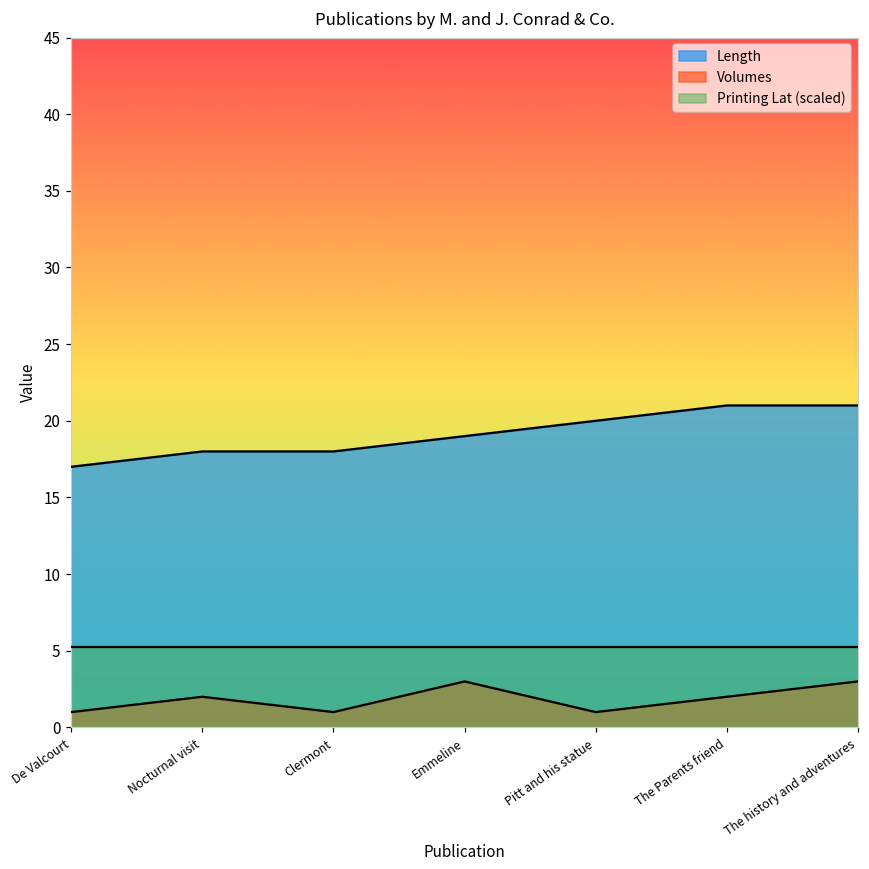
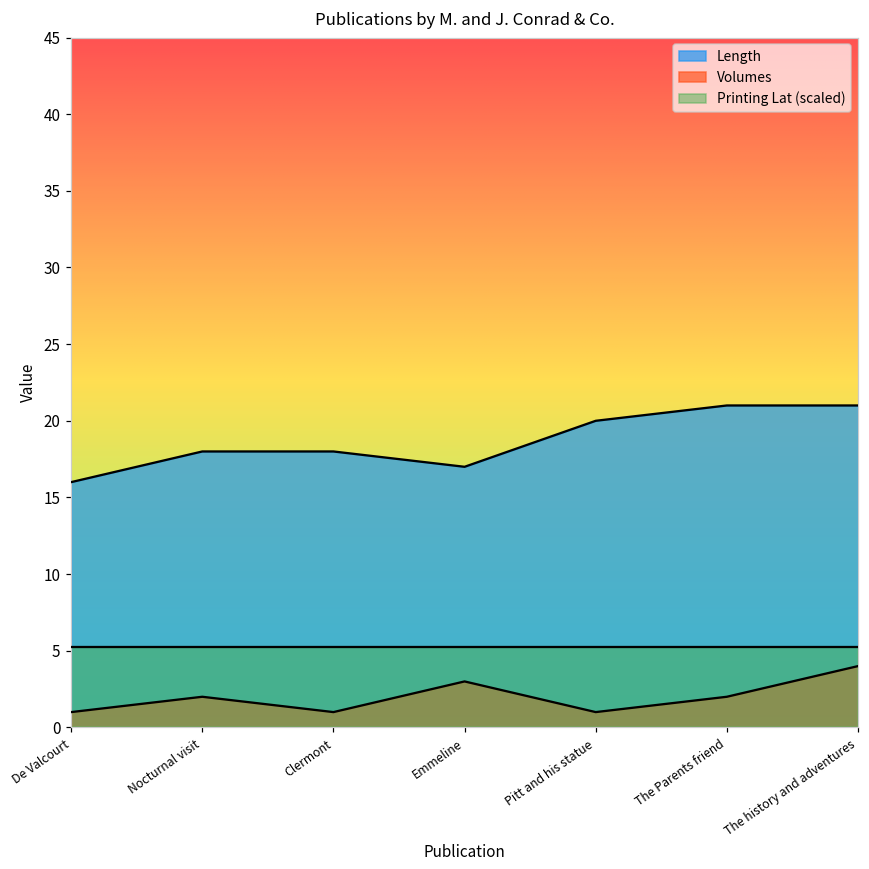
  {
    "Length": {
-     "De Valcourt": 17,
+     "De Valcourt": 16,
      "Nocturnal visit": 18,
      "Clermont": 18,
-     "Emmeline": 19,
+     "Emmeline": 17,
      "Pitt and his statue": 20,
      "The Parents friend": 21,
      "The history and adventures": 21
    },
    "Volumes": {
      "De Valcourt": 1,
      "Nocturnal visit": 2,
      "Clermont": 1,
      "Emmeline": 3,
      "Pitt and his statue": 1,
      "The Parents friend": 2,
-     "The history and adventures": 3
+     "The history and adventures": 4
    },
    "Printing Lat (scaled)": {
      "De Valcourt": 5.2,
      "Nocturnal visit": 5.2,
      "Clermont": 5.2,
      "Emmeline": 5.2,
      "Pitt and his statue": 5.2,
      "The Parents friend": 5.2,
      "The history and adventures": 5.2
    }
  }
